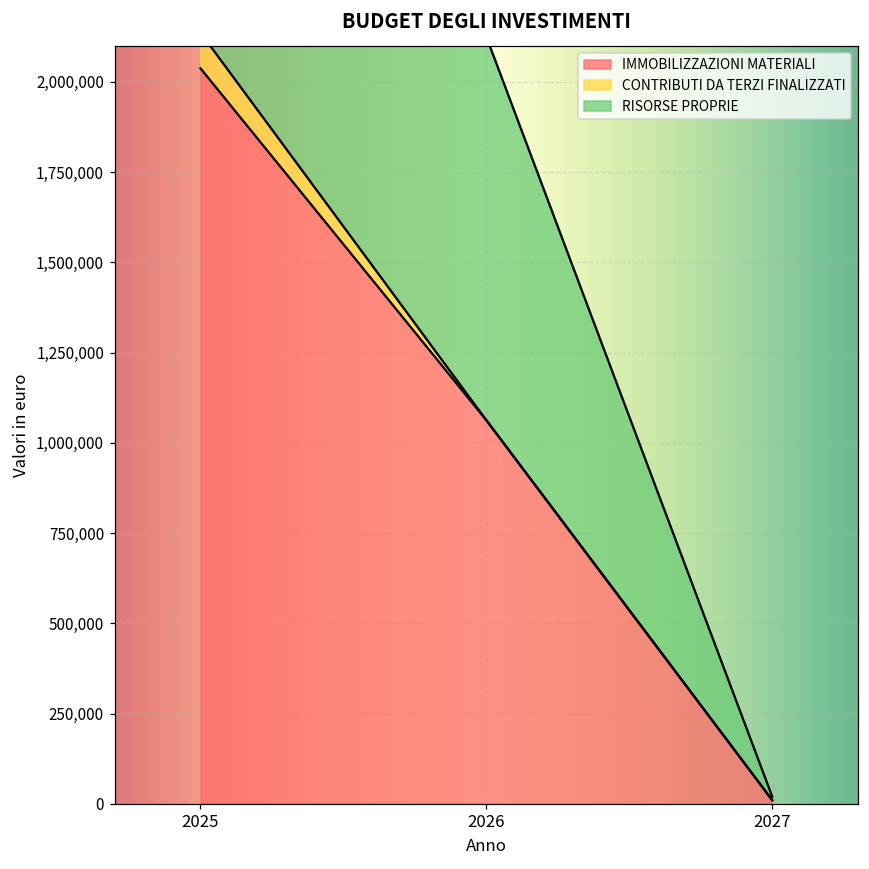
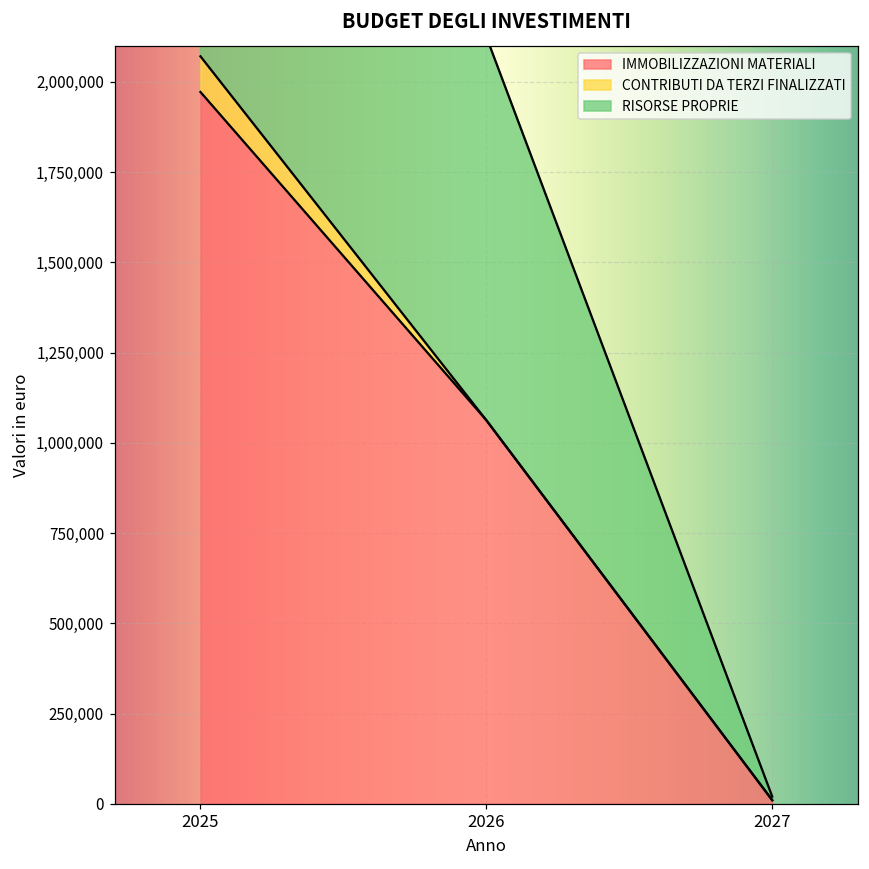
  {
    "IMMOBILIZZAZIONI MATERIALI": {
-     "2025": "2,040,000"
+     "2025": "1,970,000"
    },
    "RISORSE PROPRIE": {
      "2027": "10,000"
    }
  }
